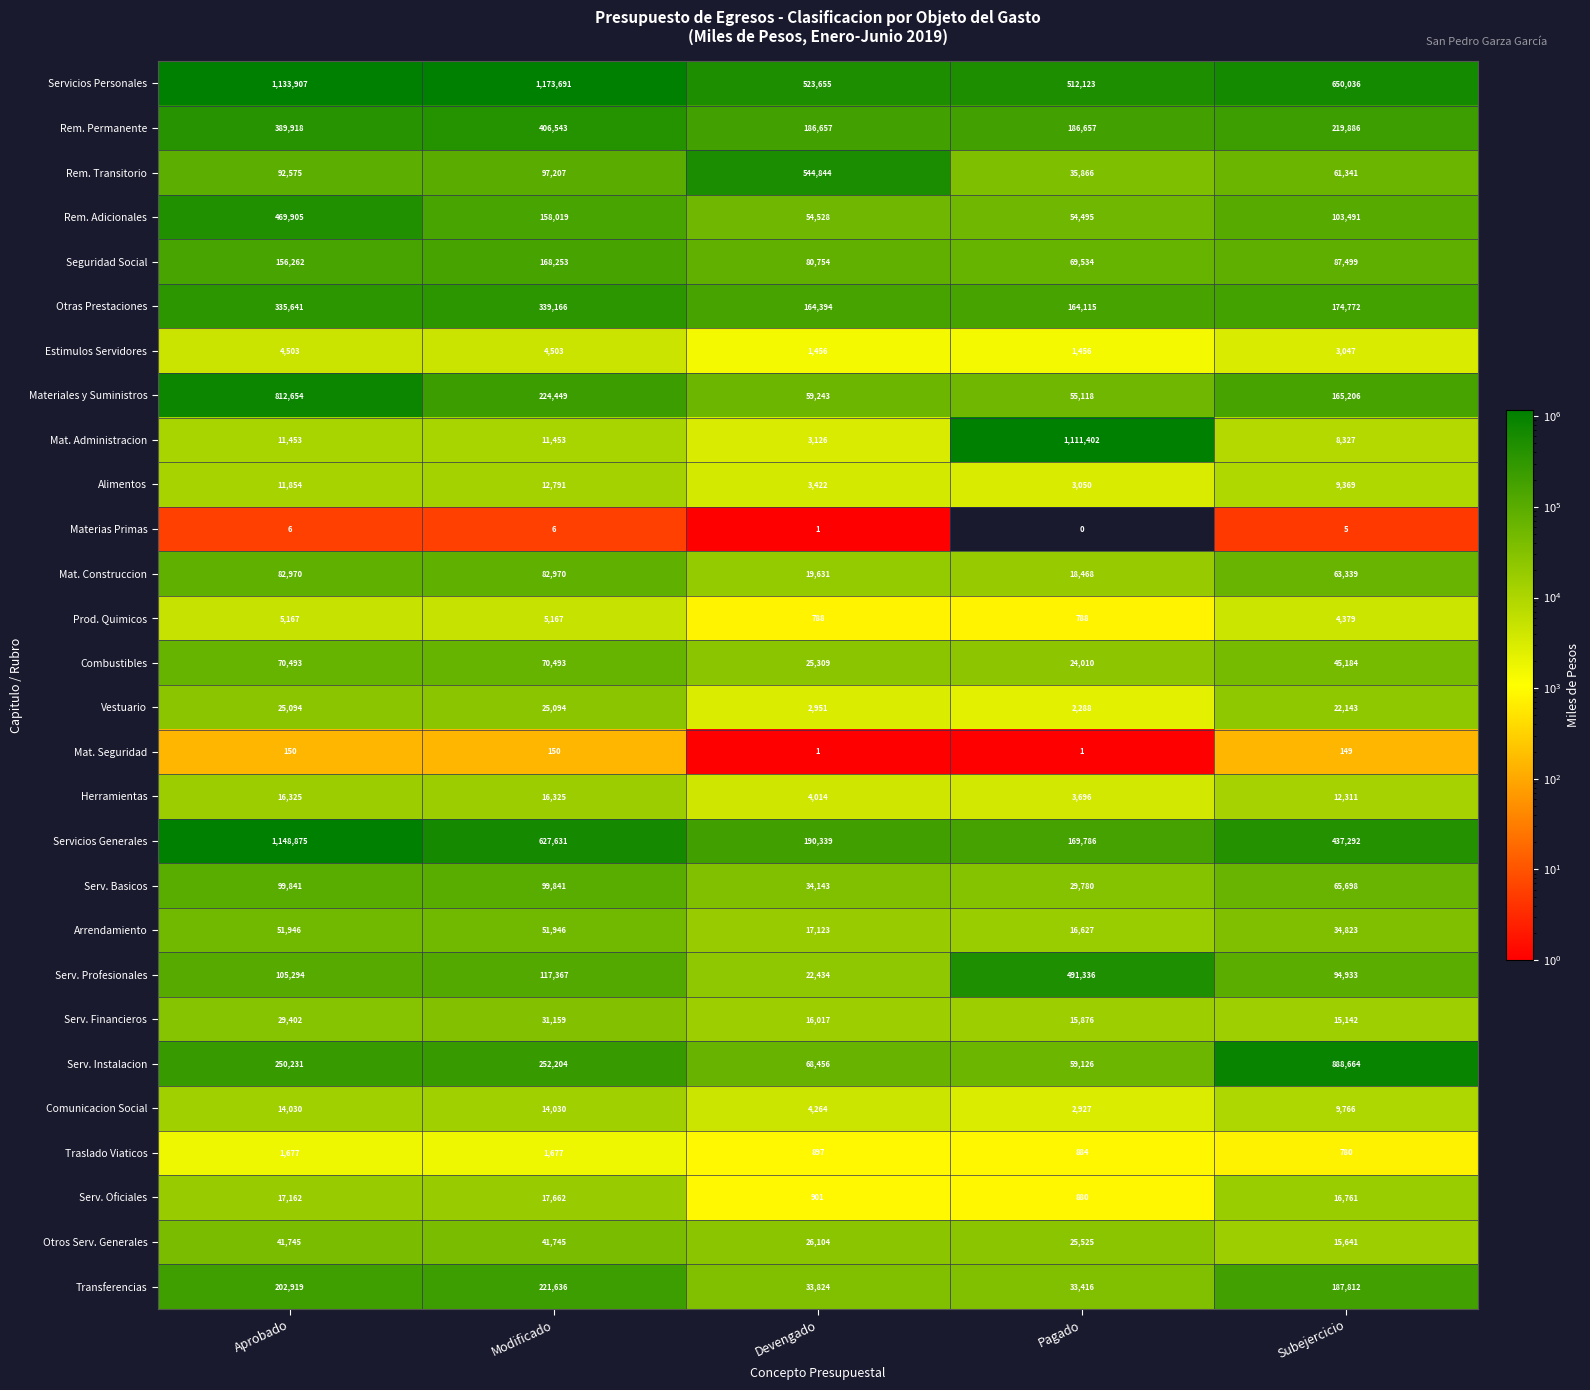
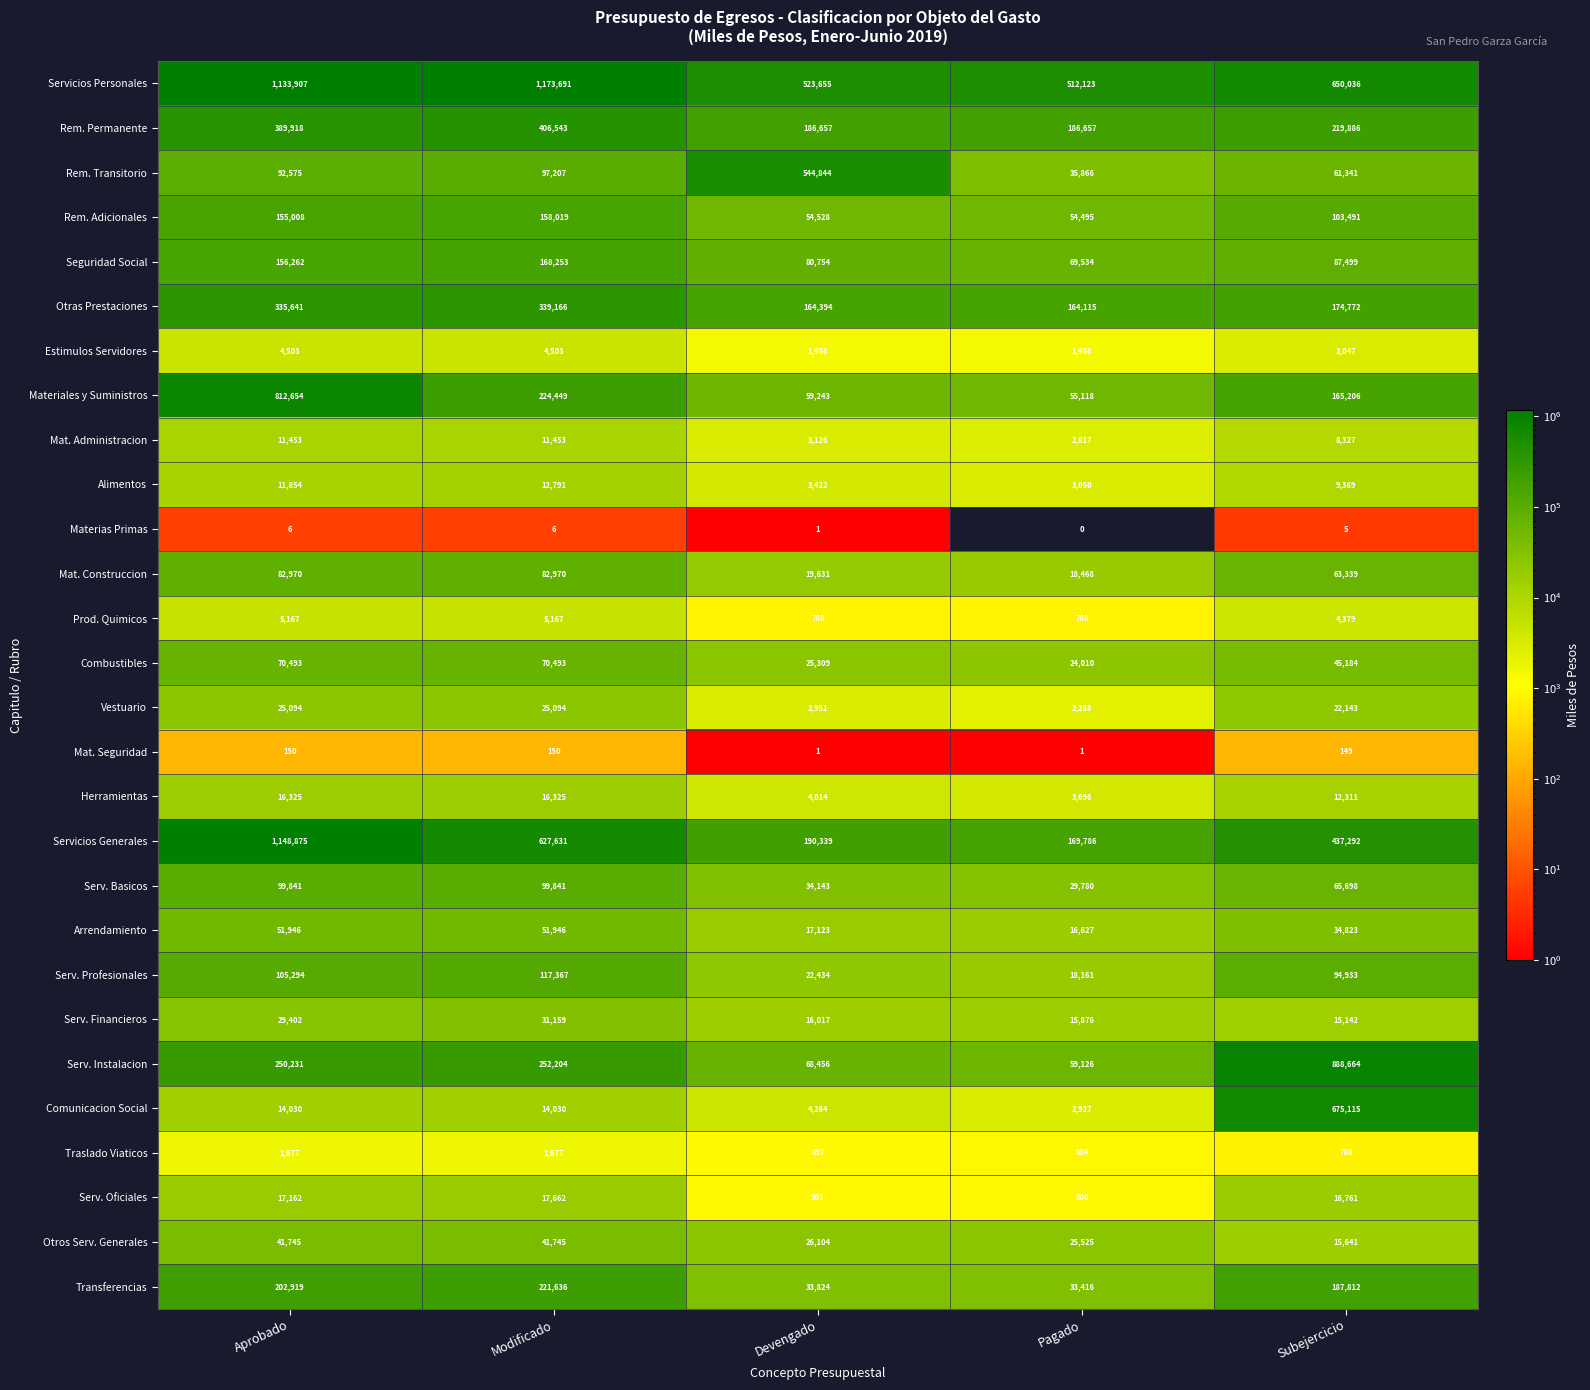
  {
    "Servicios Personales": {
      "Aprobado": "1,133,907",
      "Modificado": "1,173,691",
      "Devengado": "523,655",
      "Pagado": "512,123",
      "Subejercicio": "650,036"
    },
    "Rem. Permanente": {
      "Aprobado": "389,918",
      "Modificado": "406,543",
      "Devengado": "186,657",
      "Pagado": "186,657",
      "Subejercicio": "219,886"
    },
    "Rem. Transitorio": {
      "Aprobado": "92,575",
      "Modificado": "97,207",
      "Devengado": "544,844",
      "Pagado": "35,866",
      "Subejercicio": "61,341"
    },
    "Rem. Adicionales": {
-     "Aprobado": "469,905",
+     "Aprobado": "155,008",
      "Modificado": "158,019",
      "Devengado": "54,528",
      "Pagado": "54,495",
      "Subejercicio": "103,491"
    },
    "Seguridad Social": {
      "Aprobado": "156,262",
      "Modificado": "168,253",
      "Devengado": "80,754",
      "Pagado": "69,534",
      "Subejercicio": "87,499"
    },
    "Otras Prestaciones": {
      "Aprobado": "335,641",
      "Modificado": "339,166",
      "Devengado": "164,394",
      "Pagado": "164,115",
      "Subejercicio": "174,772"
    },
    "Estimulos Servidores": {
      "Aprobado": "4,503",
      "Modificado": "4,503",
      "Devengado": "1,456",
      "Pagado": "1,456",
      "Subejercicio": "3,047"
    },
    "Materiales y Suministros": {
      "Aprobado": "812,654",
      "Modificado": "224,449",
      "Devengado": "59,243",
      "Pagado": "55,118",
      "Subejercicio": "165,206"
    },
    "Mat. Administracion": {
      "Aprobado": "11,453",
      "Modificado": "11,453",
      "Devengado": "3,126",
-     "Pagado": "1,111,402",
+     "Pagado": "2,817",
      "Subejercicio": "8,327"
    },
    "Alimentos": {
      "Aprobado": "11,854",
      "Modificado": "12,791",
      "Devengado": "3,422",
      "Pagado": "3,050",
      "Subejercicio": "9,369"
    },
    "Materias Primas": {
      "Aprobado": "6",
      "Modificado": "6",
      "Devengado": "1",
      "Pagado": "0",
      "Subejercicio": "5"
    },
    "Mat. Construccion": {
      "Aprobado": "82,970",
      "Modificado": "82,970",
      "Devengado": "19,631",
      "Pagado": "18,468",
      "Subejercicio": "63,339"
    },
    "Prod. Quimicos": {
      "Aprobado": "5,167",
      "Modificado": "5,167",
      "Devengado": "788",
      "Pagado": "788",
      "Subejercicio": "4,379"
    },
    "Combustibles": {
      "Aprobado": "70,493",
      "Modificado": "70,493",
      "Devengado": "25,309",
      "Pagado": "24,010",
      "Subejercicio": "45,184"
    },
    "Vestuario": {
      "Aprobado": "25,094",
      "Modificado": "25,094",
      "Devengado": "2,951",
      "Pagado": "2,288",
      "Subejercicio": "22,143"
    },
    "Mat. Seguridad": {
      "Aprobado": "150",
      "Modificado": "150",
      "Devengado": "1",
      "Pagado": "1",
      "Subejercicio": "149"
    },
    "Herramientas": {
      "Aprobado": "16,325",
      "Modificado": "16,325",
      "Devengado": "4,014",
      "Pagado": "3,696",
      "Subejercicio": "12,311"
    },
    "Servicios Generales": {
      "Aprobado": "1,148,875",
      "Modificado": "627,631",
      "Devengado": "190,339",
      "Pagado": "169,786",
      "Subejercicio": "437,292"
    },
    "Serv. Basicos": {
      "Aprobado": "99,841",
      "Modificado": "99,841",
      "Devengado": "34,143",
      "Pagado": "29,780",
      "Subejercicio": "65,698"
    },
    "Arrendamiento": {
      "Aprobado": "51,946",
      "Modificado": "51,946",
      "Devengado": "17,123",
      "Pagado": "16,627",
      "Subejercicio": "34,823"
    },
    "Serv. Profesionales": {
      "Aprobado": "105,294",
      "Modificado": "117,367",
      "Devengado": "22,434",
-     "Pagado": "491,336",
+     "Pagado": "18,161",
      "Subejercicio": "94,933"
    },
    "Serv. Financieros": {
      "Aprobado": "29,402",
      "Modificado": "31,159",
      "Devengado": "16,017",
      "Pagado": "15,876",
      "Subejercicio": "15,142"
    },
    "Serv. Instalacion": {
      "Aprobado": "250,231",
      "Modificado": "252,204",
      "Devengado": "68,456",
      "Pagado": "59,126",
      "Subejercicio": "888,664"
    },
    "Comunicacion Social": {
      "Aprobado": "14,030",
      "Modificado": "14,030",
      "Devengado": "4,264",
      "Pagado": "2,927",
-     "Subejercicio": "9,766"
+     "Subejercicio": "675,115"
    },
    "Traslado Viaticos": {
      "Aprobado": "1,677",
      "Modificado": "1,677",
      "Devengado": "897",
      "Pagado": "884",
      "Subejercicio": "780"
    },
    "Serv. Oficiales": {
      "Aprobado": "17,162",
      "Modificado": "17,662",
      "Devengado": "901",
      "Pagado": "880",
      "Subejercicio": "16,761"
    },
    "Otros Serv. Generales": {
      "Aprobado": "41,745",
      "Modificado": "41,745",
      "Devengado": "26,104",
      "Pagado": "25,525",
      "Subejercicio": "15,641"
    },
    "Transferencias": {
      "Aprobado": "202,919",
      "Modificado": "221,636",
      "Devengado": "33,824",
      "Pagado": "33,416",
      "Subejercicio": "187,812"
    }
  }
